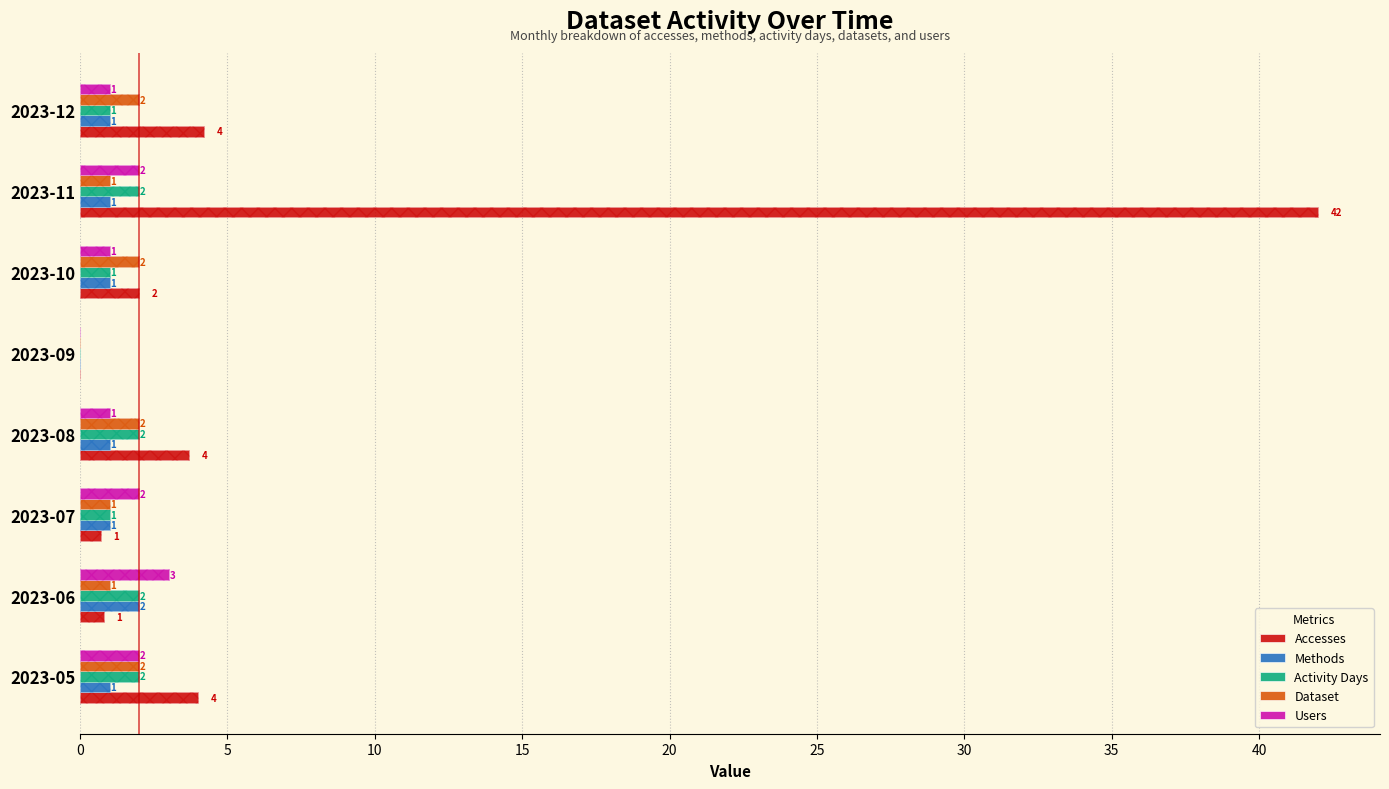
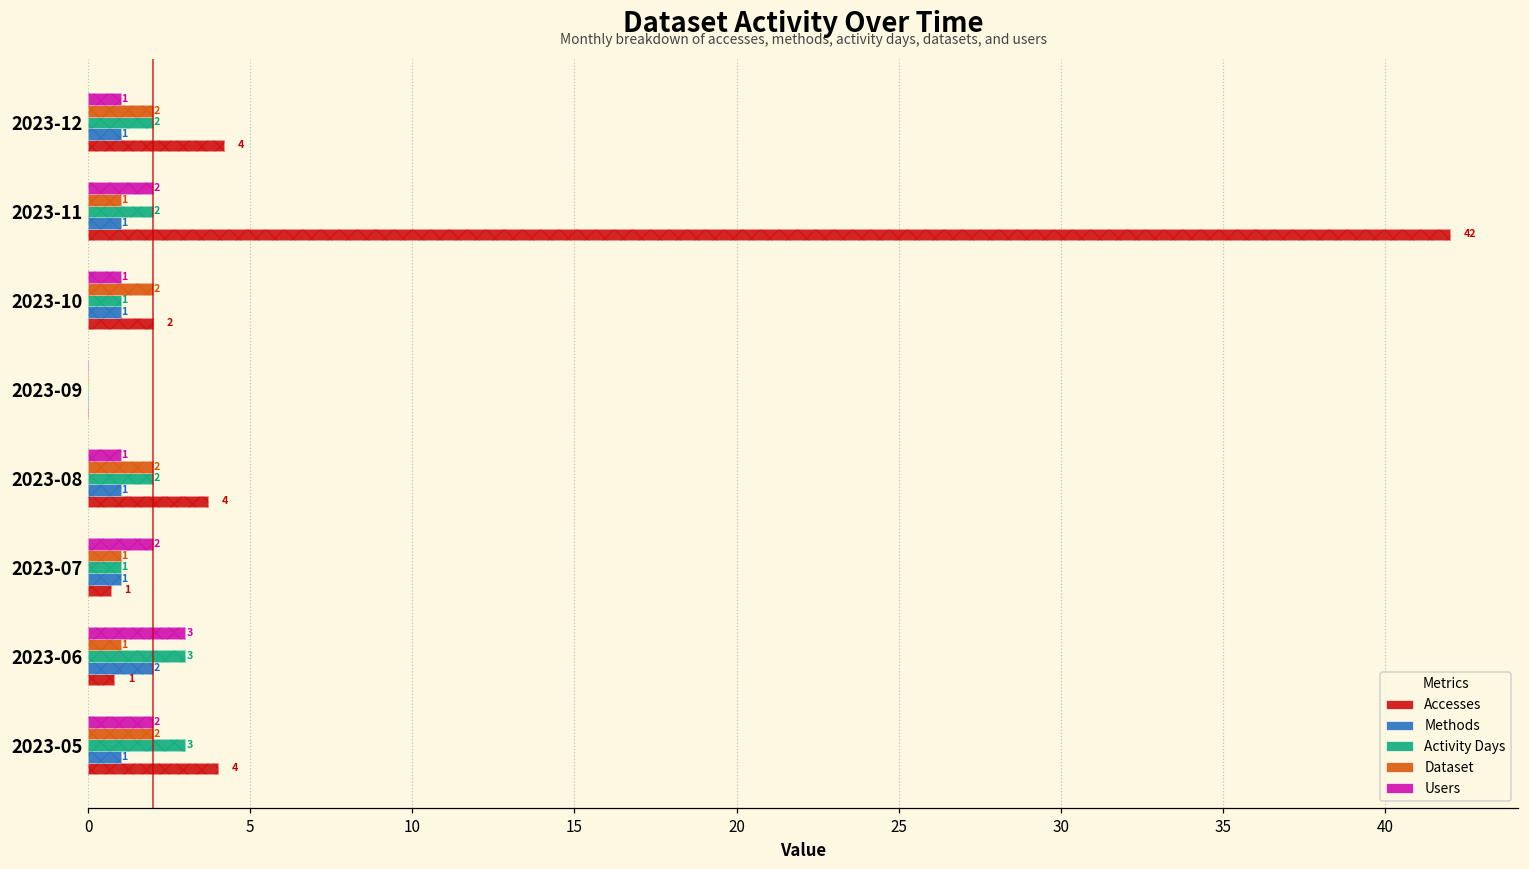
  {
    "Accesses": {
      "2023-12": 4,
      "2023-11": 42,
      "2023-10": 2,
      "2023-08": 4,
      "2023-06": 1,
      "2023-05": 4
    },
    "Methods": {
      "2023-12": 1,
      "2023-11": 1,
      "2023-10": 1,
      "2023-08": 1,
      "2023-07": 1,
      "2023-06": 2,
      "2023-05": 1
    },
    "Activity Days": {
-     "2023-12": 1,
+     "2023-12": 2,
      "2023-11": 2,
      "2023-10": 1,
      "2023-08": 2,
      "2023-07": 1,
-     "2023-06": 2,
-     "2023-05": 2
+     "2023-06": 3,
+     "2023-05": 3
    },
    "Dataset": {
      "2023-12": 2,
      "2023-11": 1,
      "2023-10": 2,
      "2023-08": 2,
      "2023-07": 1,
      "2023-06": 1,
      "2023-05": 2
    },
    "Users": {
      "2023-12": 1,
      "2023-11": 2,
      "2023-10": 1,
      "2023-08": 1,
      "2023-07": 2,
      "2023-06": 3,
      "2023-05": 2
    }
  }
